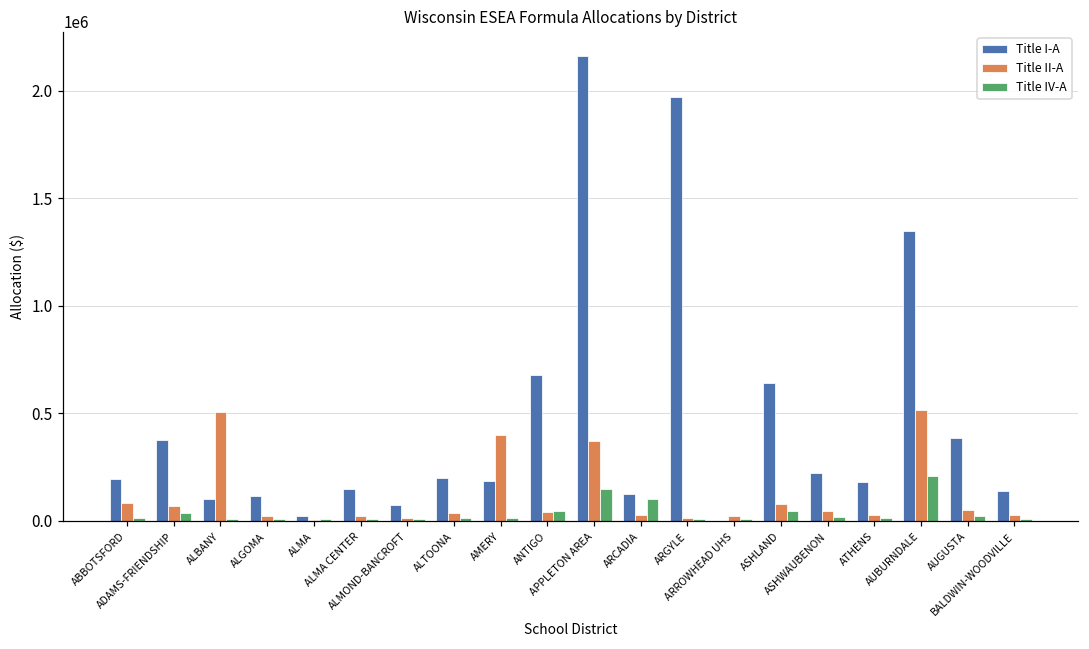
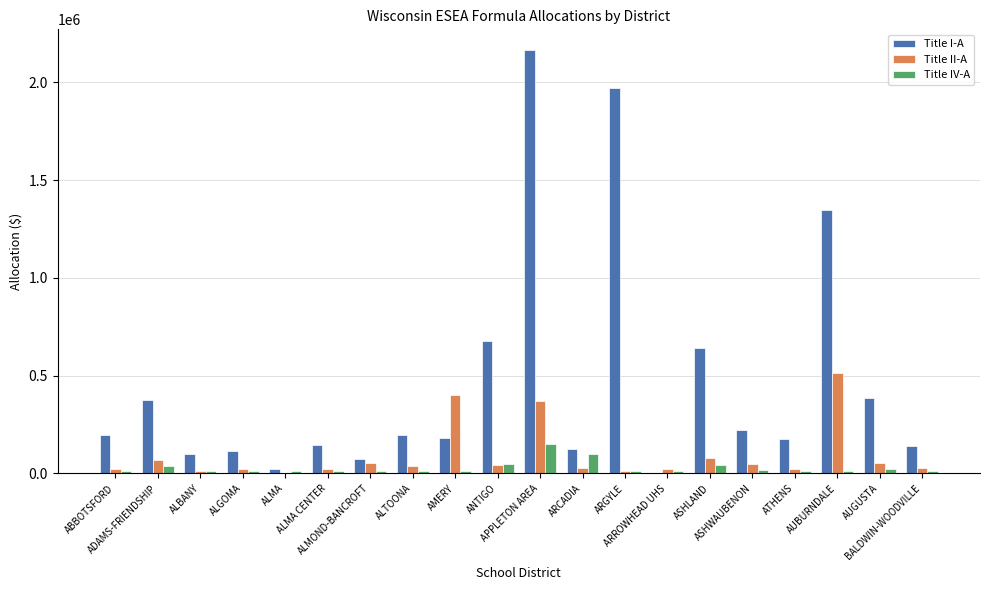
  {
    "Title I-A": {
      "ABBOTSFORD": 190000,
      "ADAMS-FRIENDSHIP": 370000,
      "ALBANY": 100000,
      "ALGOMA": 110000,
      "ALMA": 20000,
      "ALMA CENTER": 150000,
      "ALMOND-BANCROFT": 70000,
      "ALTOONA": 200000,
      "AMERY": 180000,
      "ANTIGO": 680000,
      "APPLETON AREA": 2160000,
      "ARCADIA": 130000,
      "ARGYLE": 1970000,
      "ARROWHEAD UHS": 0,
      "ASHLAND": 640000,
      "ASHWAUBENON": 220000,
      "ATHENS": 180000,
      "AUBURNDALE": 1350000,
      "AUGUSTA": 390000,
      "BALDWIN-WOODVILLE": 140000
    },
    "Title II-A": {
-     "ABBOTSFORD": 80000,
+     "ABBOTSFORD": 20000,
      "ADAMS-FRIENDSHIP": 70000,
-     "ALBANY": 510000,
+     "ALBANY": 10000,
      "ALGOMA": 20000,
      "ALMA CENTER": 20000,
-     "ALMOND-BANCROFT": 10000,
+     "ALMOND-BANCROFT": 50000,
      "ALTOONA": 40000,
      "AMERY": 400000,
      "ANTIGO": 40000,
      "APPLETON AREA": 370000,
      "ARCADIA": 30000,
      "ARROWHEAD UHS": 20000,
      "ASHLAND": 80000,
      "ASHWAUBENON": 50000,
      "ATHENS": 20000,
      "AUBURNDALE": 520000,
      "AUGUSTA": 50000,
      "BALDWIN-WOODVILLE": 30000
    },
    "Title IV-A": {
      "ADAMS-FRIENDSHIP": 40000,
      "ALTOONA": 10000,
      "ANTIGO": 50000,
      "APPLETON AREA": 150000,
      "ARCADIA": 100000,
      "ASHLAND": 40000,
      "ASHWAUBENON": 20000,
-     "AUBURNDALE": 210000,
+     "AUBURNDALE": 10000,
      "AUGUSTA": 20000
    }
  }
